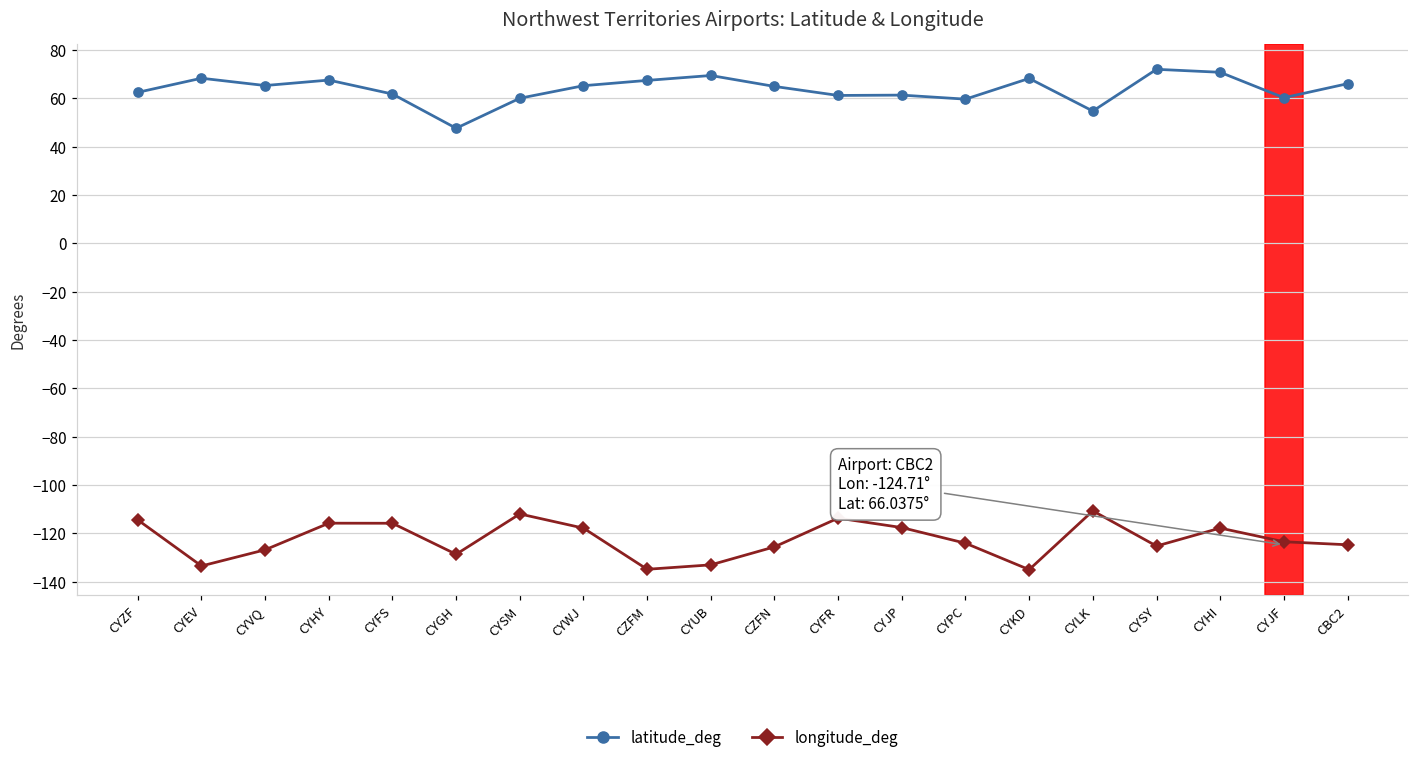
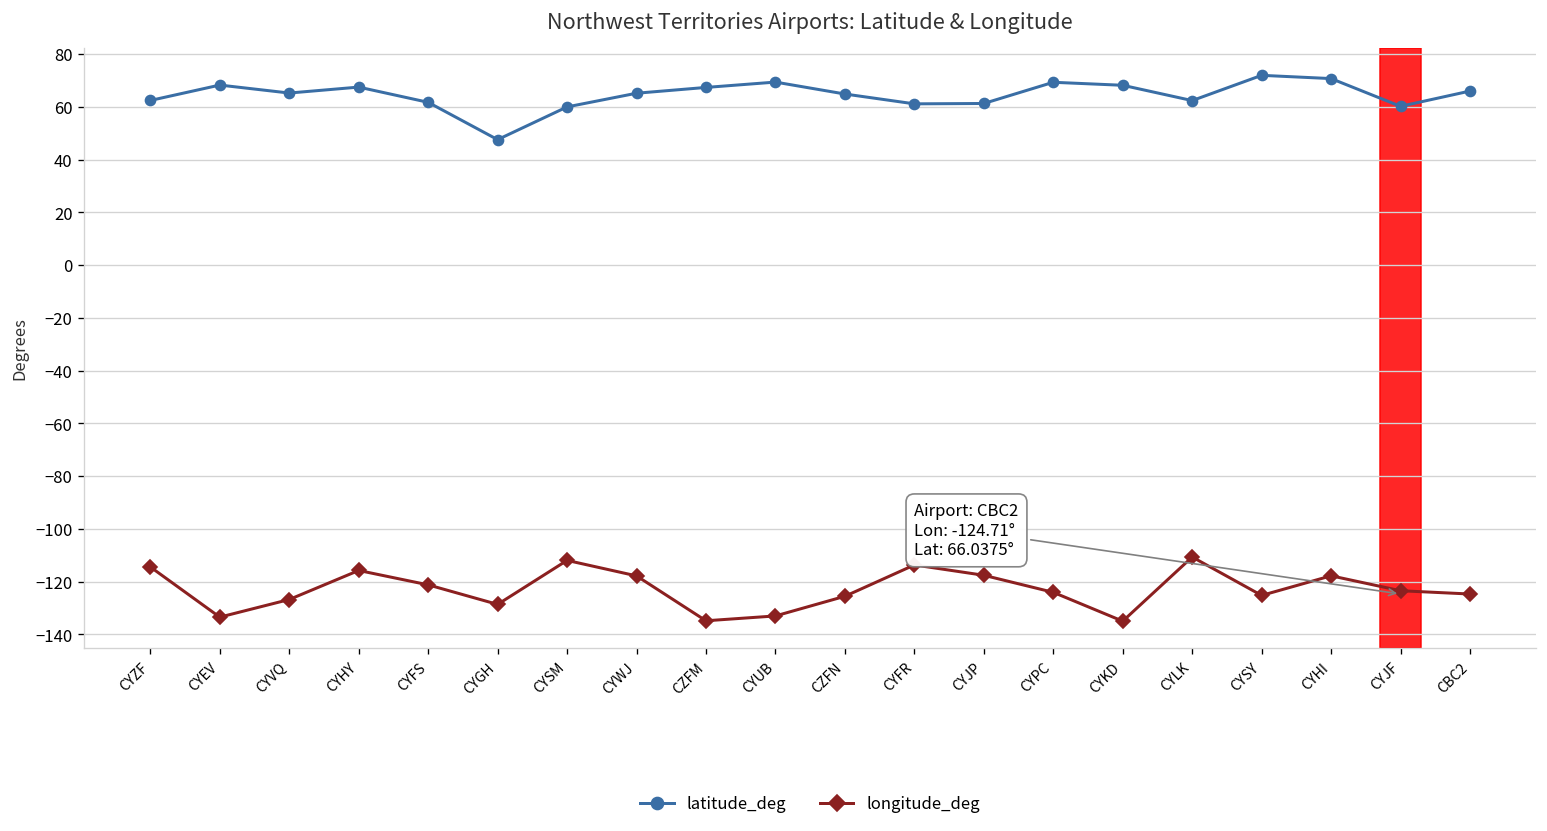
  {
    "latitude_deg": {
      "CYZF": 62,
      "CYEV": 68,
      "CYVQ": 65,
      "CYHY": 68,
      "CYFS": 62,
      "CYGH": 48,
      "CYSM": 60,
      "CYWJ": 65,
      "CZFM": 67,
      "CYUB": 69,
      "CZFN": 65,
      "CYFR": 61,
      "CYJP": 61,
-     "CYPC": 60,
+     "CYPC": 69,
      "CYKD": 68,
-     "CYLK": 55,
+     "CYLK": 62,
      "CYSY": 72,
      "CYHI": 71,
      "CYJF": 60,
      "CBC2": 66
    },
    "longitude_deg": {
      "CYZF": -114,
      "CYEV": -133,
      "CYVQ": -127,
      "CYHY": -116,
-     "CYFS": -116,
+     "CYFS": -121,
      "CYGH": -129,
      "CYSM": -112,
      "CYWJ": -118,
      "CZFM": -135,
      "CYUB": -133,
      "CZFN": -126,
      "CYKD": -135,
      "CYJF": -123,
      "CBC2": -125
    }
  }
